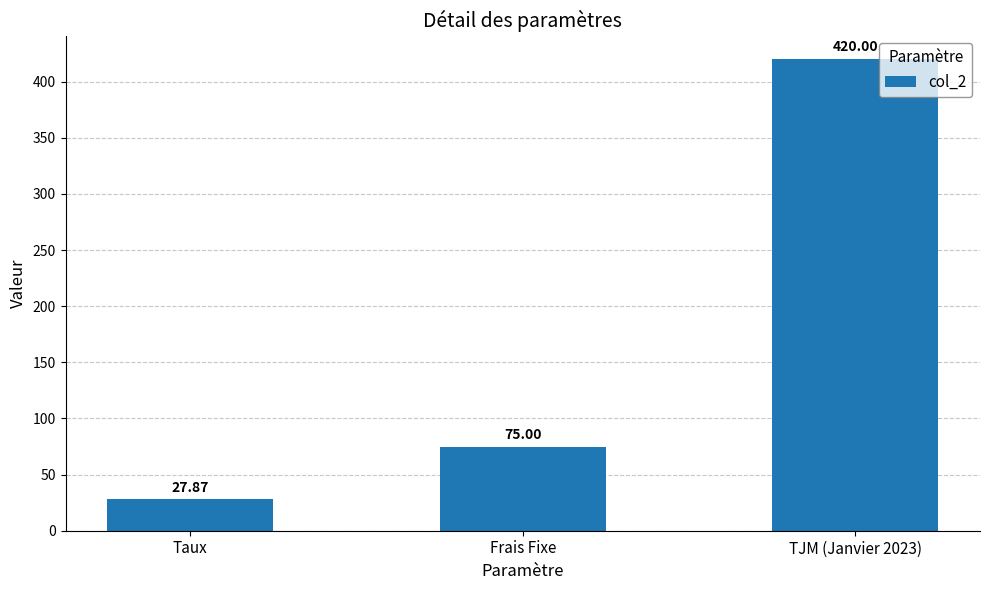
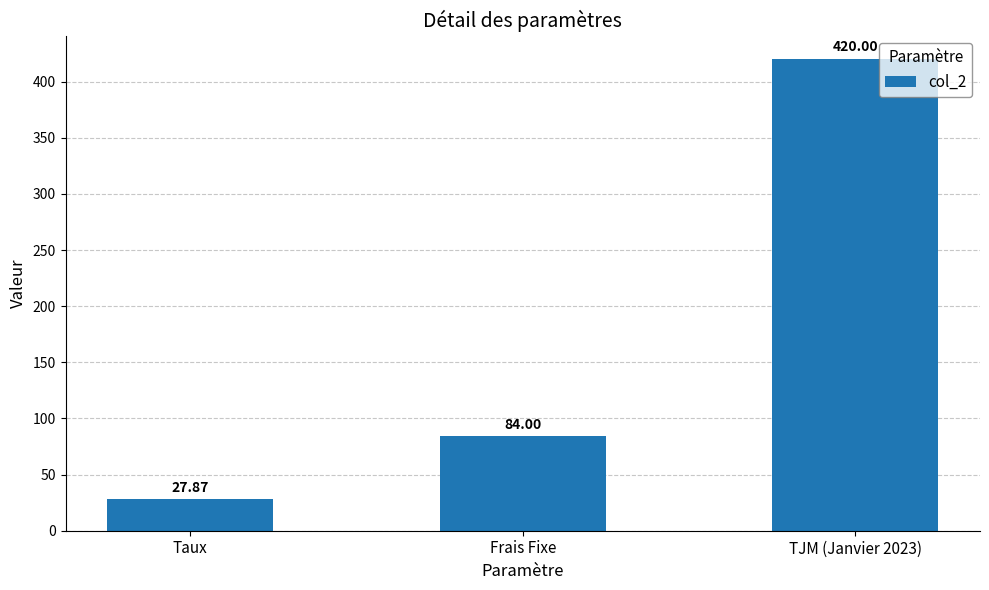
  {
    "Taux": 27.87,
-   "Frais Fixe": 75.00,
+   "Frais Fixe": 84.00,
    "TJM (Janvier 2023)": 420.00
  }
